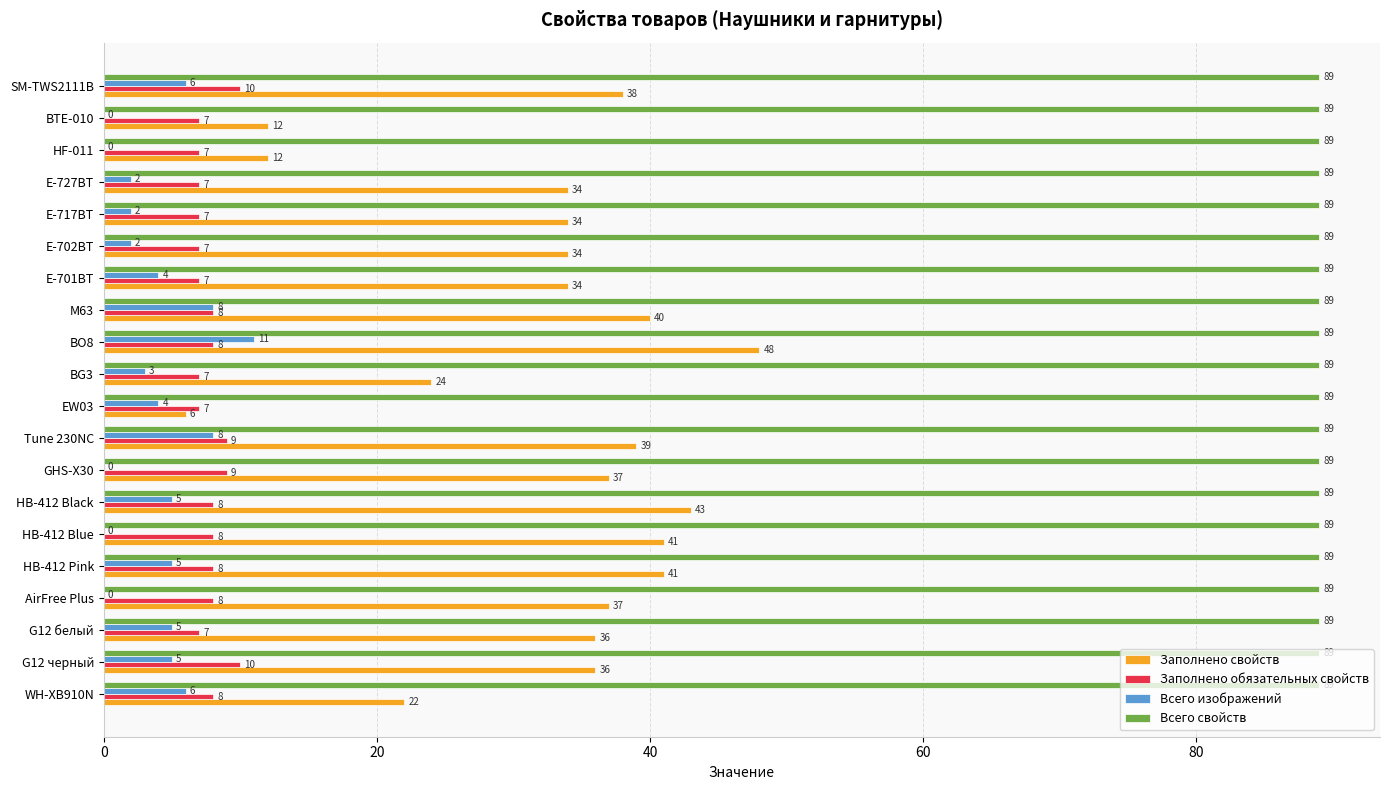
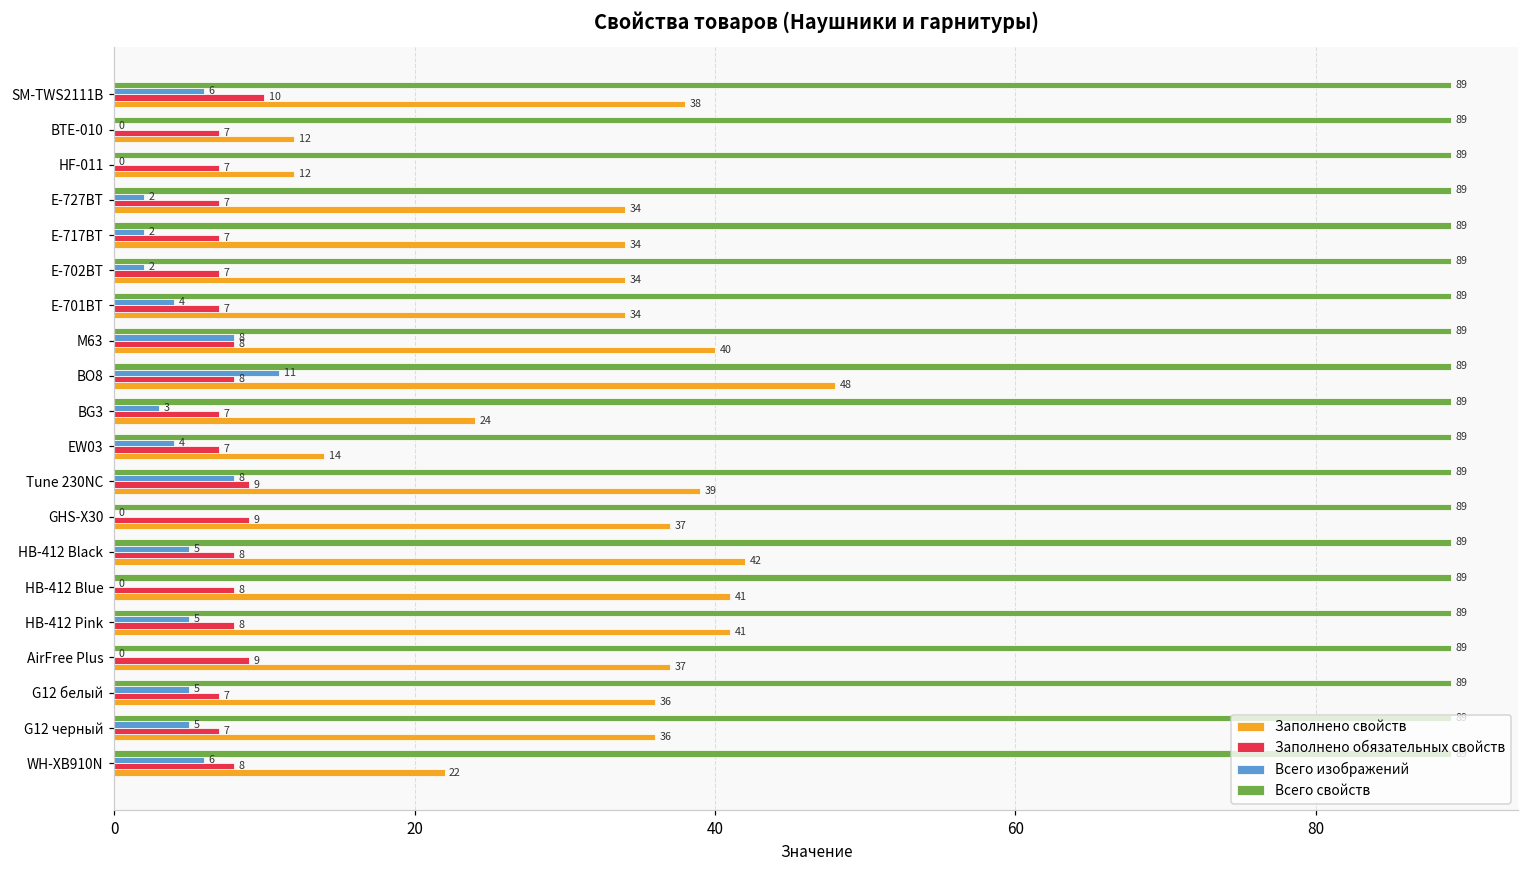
  {
    "Заполнено свойств": {
      "SM-TWS2111B": 38,
      "BTE-010": 12,
      "HF-011": 12,
      "E-727BT": 34,
      "E-717BT": 34,
      "E-702BT": 34,
      "E-701BT": 34,
      "M63": 40,
      "BO8": 48,
      "BG3": 24,
-     "EW03": 6,
+     "EW03": 14,
      "Tune 230NC": 39,
      "GHS-X30": 37,
-     "HB-412 Black": 43,
+     "HB-412 Black": 42,
      "HB-412 Blue": 41,
      "HB-412 Pink": 41,
      "AirFree Plus": 37,
      "G12 белый": 36,
      "G12 черный": 36,
      "WH-XB910N": 22
    },
    "Заполнено обязательных свойств": {
      "SM-TWS2111B": 10,
      "BTE-010": 7,
      "HF-011": 7,
      "E-727BT": 7,
      "E-717BT": 7,
      "E-702BT": 7,
      "E-701BT": 7,
      "BO8": 8,
      "BG3": 7,
      "EW03": 7,
      "Tune 230NC": 9,
      "GHS-X30": 9,
      "HB-412 Black": 8,
      "HB-412 Blue": 8,
      "HB-412 Pink": 8,
-     "AirFree Plus": 8,
+     "AirFree Plus": 9,
      "G12 белый": 7,
-     "G12 черный": 10,
+     "G12 черный": 7,
      "WH-XB910N": 8
    },
    "Всего изображений": {
      "SM-TWS2111B": 6,
      "BTE-010": 0,
      "HF-011": 0,
      "E-727BT": 2,
      "E-717BT": 2,
      "E-702BT": 2,
      "E-701BT": 4,
      "BO8": 11,
      "BG3": 3,
      "EW03": 4,
      "Tune 230NC": 8,
      "GHS-X30": 0,
      "HB-412 Black": 5,
      "HB-412 Blue": 0,
      "HB-412 Pink": 5,
      "AirFree Plus": 0,
      "G12 белый": 5,
      "G12 черный": 5,
      "WH-XB910N": 6
    },
    "Всего свойств": {
      "SM-TWS2111B": 89,
      "BTE-010": 89,
      "HF-011": 89,
      "E-727BT": 89,
      "E-717BT": 89,
      "E-702BT": 89,
      "E-701BT": 89,
      "M63": 89,
      "BO8": 89,
      "BG3": 89,
      "EW03": 89,
      "Tune 230NC": 89,
      "GHS-X30": 89,
      "HB-412 Black": 89,
      "HB-412 Blue": 89,
      "HB-412 Pink": 89,
      "AirFree Plus": 89,
      "G12 белый": 89
    }
  }
